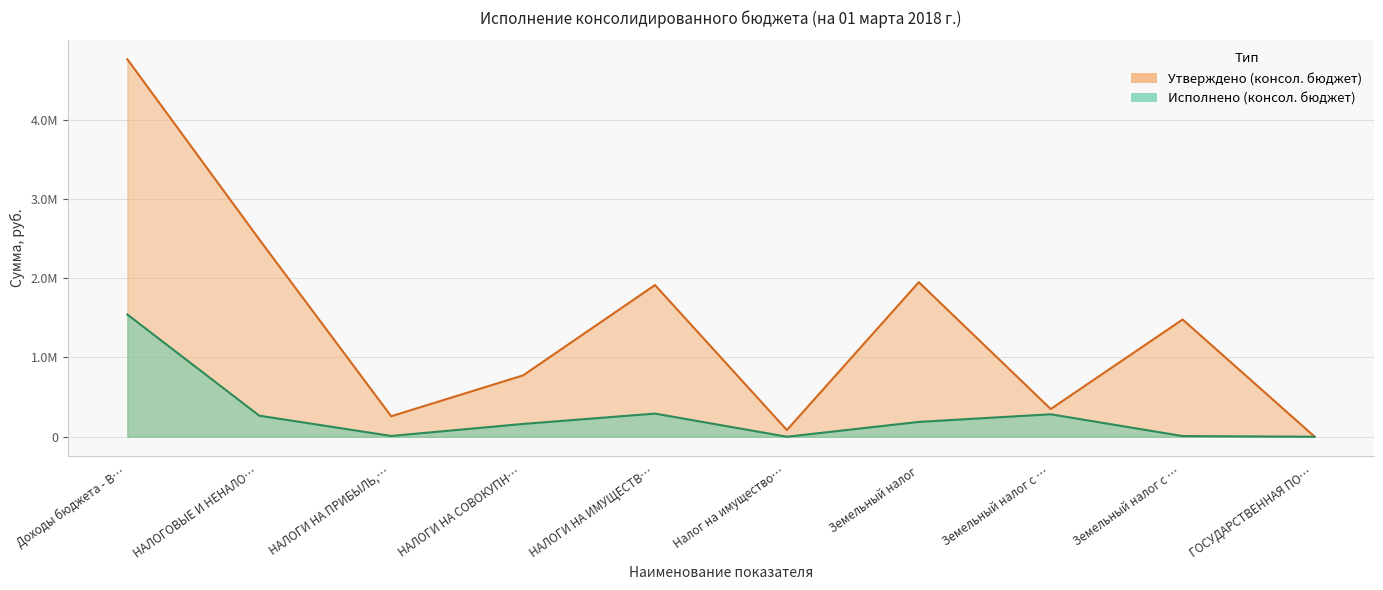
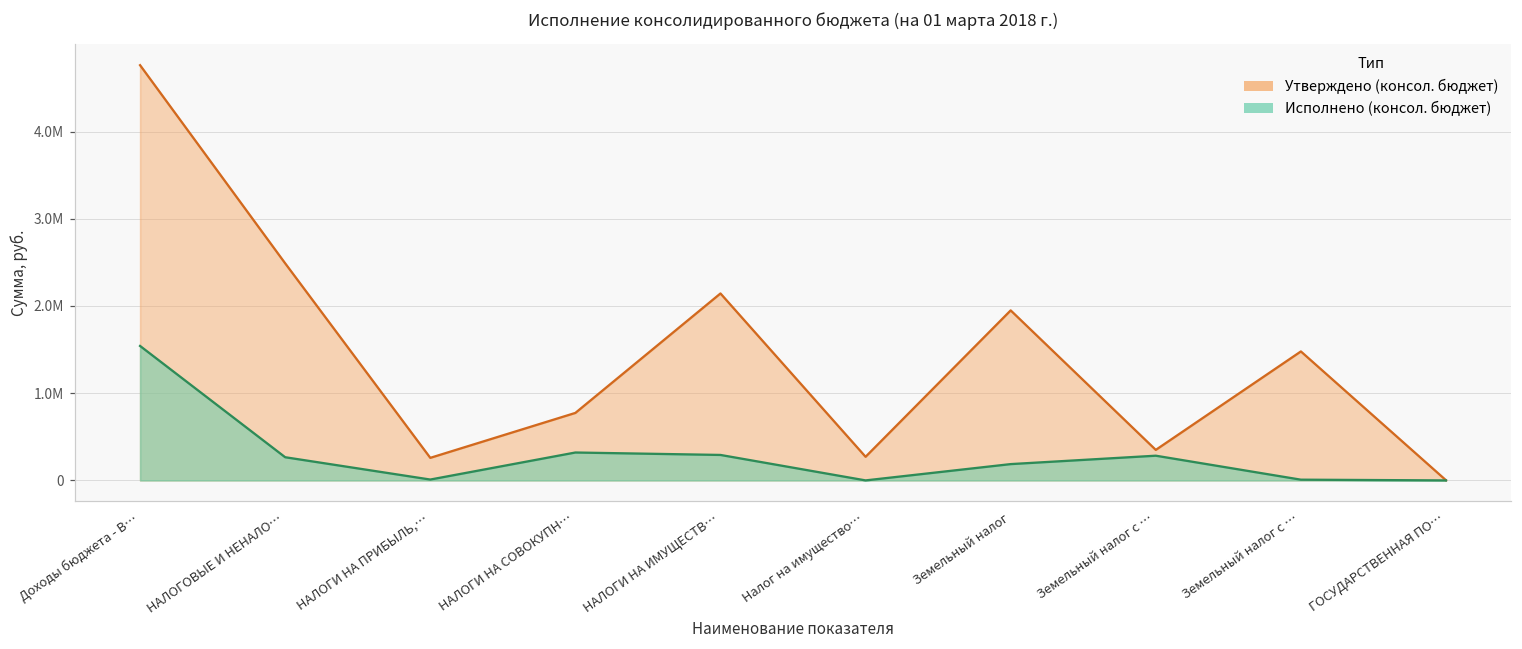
  {
    "Утверждено (консол. бюджет)": {
      "Доходы бюджета - В…": 4800000,
      "НАЛОГОВЫЕ И НЕНАЛО…": 2500000,
      "НАЛОГИ НА ПРИБЫЛЬ,…": 300000,
      "НАЛОГИ НА СОВОКУПН…": 800000,
-     "НАЛОГИ НА ИМУЩЕСТВ…": 1900000,
-     "Налог на имущество…": 100000,
+     "НАЛОГИ НА ИМУЩЕСТВ…": 2100000,
+     "Налог на имущество…": 300000,
      "Земельный налог": 1900000
    },
    "Исполнено (консол. бюджет)": {
      "Доходы бюджета - В…": 1500000,
      "НАЛОГОВЫЕ И НЕНАЛО…": 300000,
      "НАЛОГИ НА ПРИБЫЛЬ,…": 0,
-     "НАЛОГИ НА СОВОКУПН…": 200000,
+     "НАЛОГИ НА СОВОКУПН…": 300000,
      "НАЛОГИ НА ИМУЩЕСТВ…": 300000,
      "Налог на имущество…": 0,
      "Земельный налог": 200000
    }
  }
